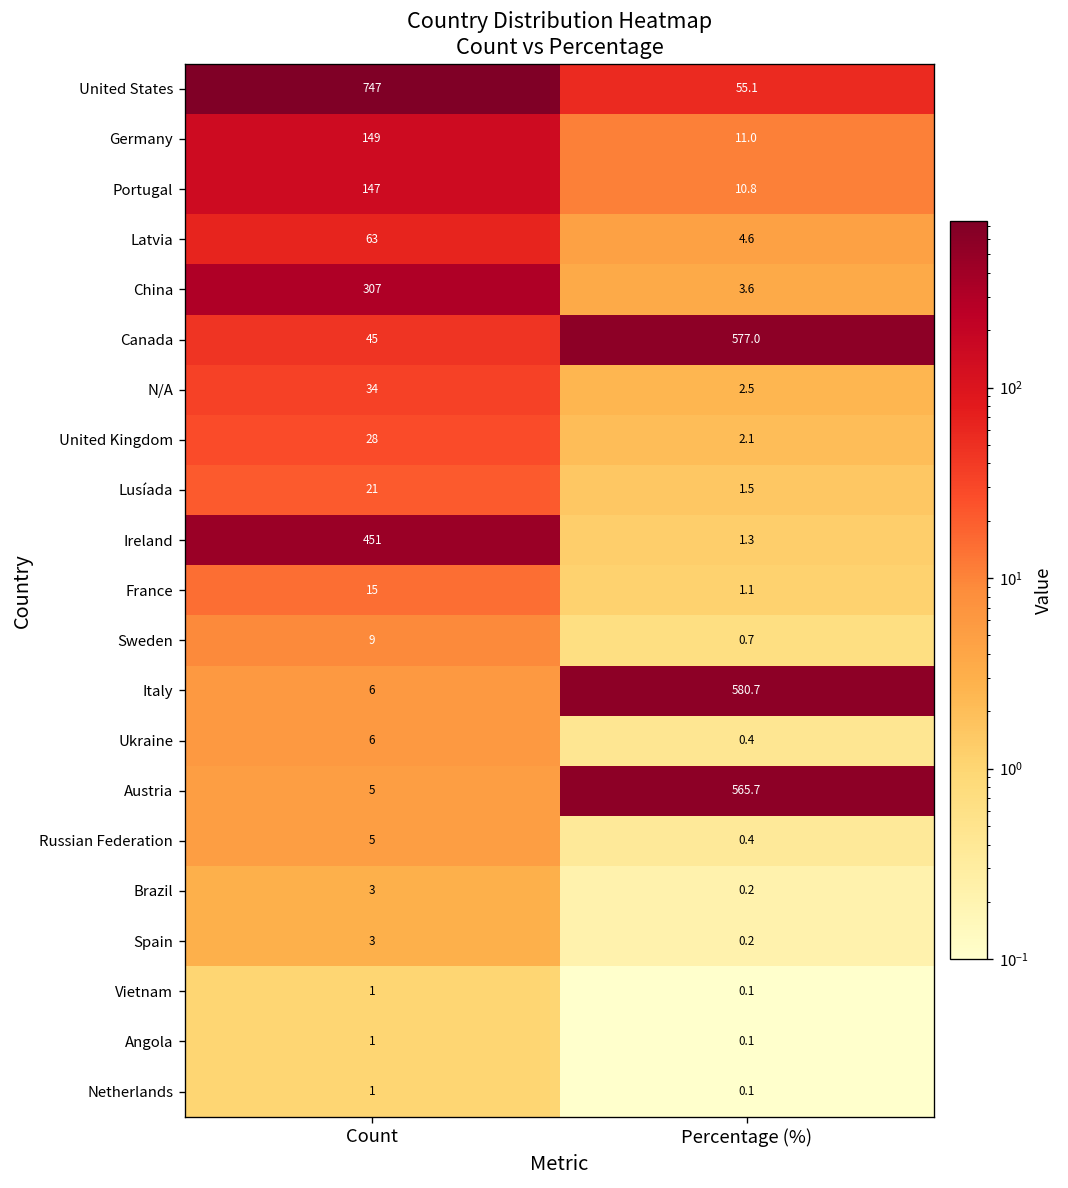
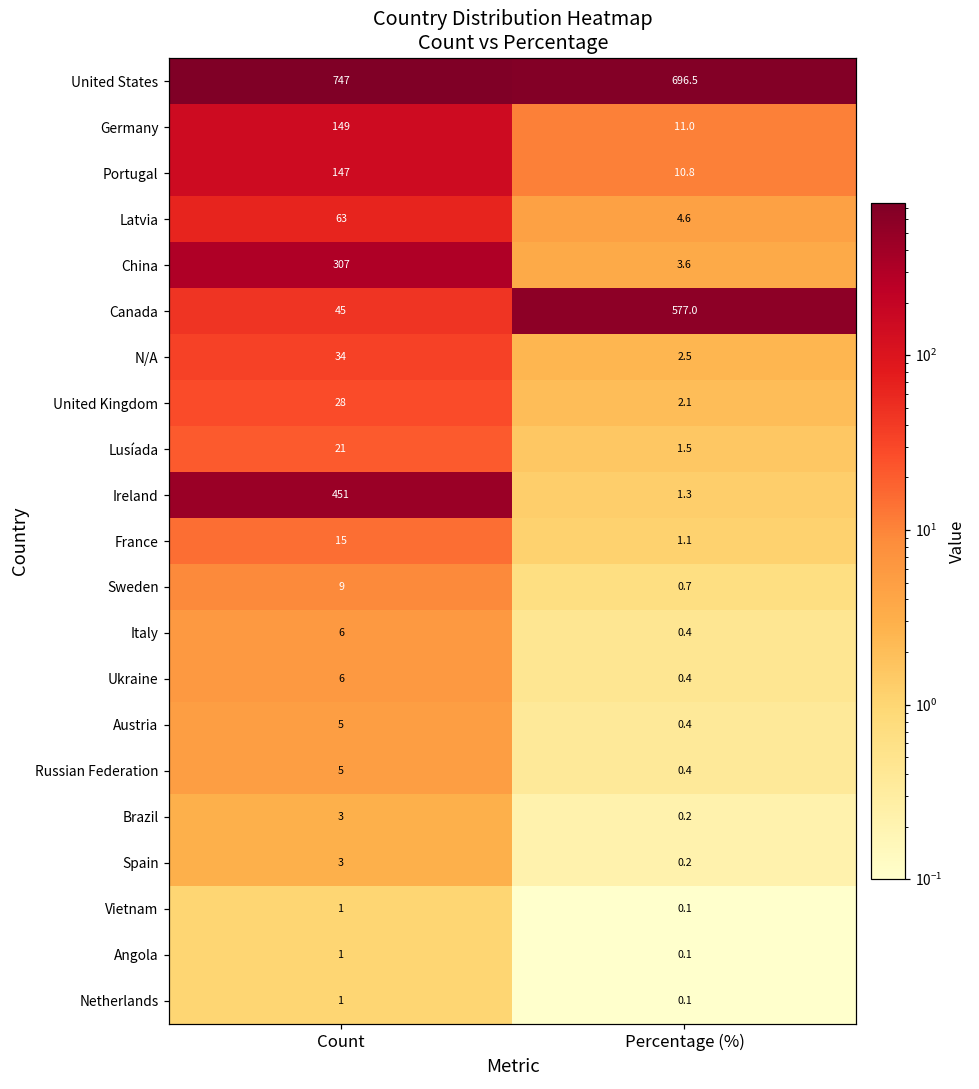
  {
    "United States": {
      "Count": 747,
-     "Percentage (%)": 55.1
+     "Percentage (%)": 696.5
    },
    "Germany": {
      "Count": 149,
      "Percentage (%)": 11.0
    },
    "Portugal": {
      "Count": 147,
      "Percentage (%)": 10.8
    },
    "Latvia": {
      "Count": 63,
      "Percentage (%)": 4.6
    },
    "China": {
      "Count": 307,
      "Percentage (%)": 3.6
    },
    "Canada": {
      "Count": 45,
      "Percentage (%)": 577.0
    },
    "N/A": {
      "Count": 34,
      "Percentage (%)": 2.5
    },
    "United Kingdom": {
      "Count": 28,
      "Percentage (%)": 2.1
    },
    "Lusíada": {
      "Count": 21,
      "Percentage (%)": 1.5
    },
    "Ireland": {
      "Count": 451,
      "Percentage (%)": 1.3
    },
    "France": {
      "Count": 15,
      "Percentage (%)": 1.1
    },
    "Sweden": {
      "Count": 9,
      "Percentage (%)": 0.7
    },
    "Italy": {
      "Count": 6,
-     "Percentage (%)": 580.7
+     "Percentage (%)": 0.4
    },
    "Ukraine": {
      "Count": 6,
      "Percentage (%)": 0.4
    },
    "Austria": {
      "Count": 5,
-     "Percentage (%)": 565.7
+     "Percentage (%)": 0.4
    },
    "Russian Federation": {
      "Count": 5,
      "Percentage (%)": 0.4
    },
    "Brazil": {
      "Count": 3,
      "Percentage (%)": 0.2
    },
    "Spain": {
      "Count": 3,
      "Percentage (%)": 0.2
    },
    "Vietnam": {
      "Count": 1,
      "Percentage (%)": 0.1
    },
    "Angola": {
      "Count": 1,
      "Percentage (%)": 0.1
    },
    "Netherlands": {
      "Count": 1,
      "Percentage (%)": 0.1
    }
  }
